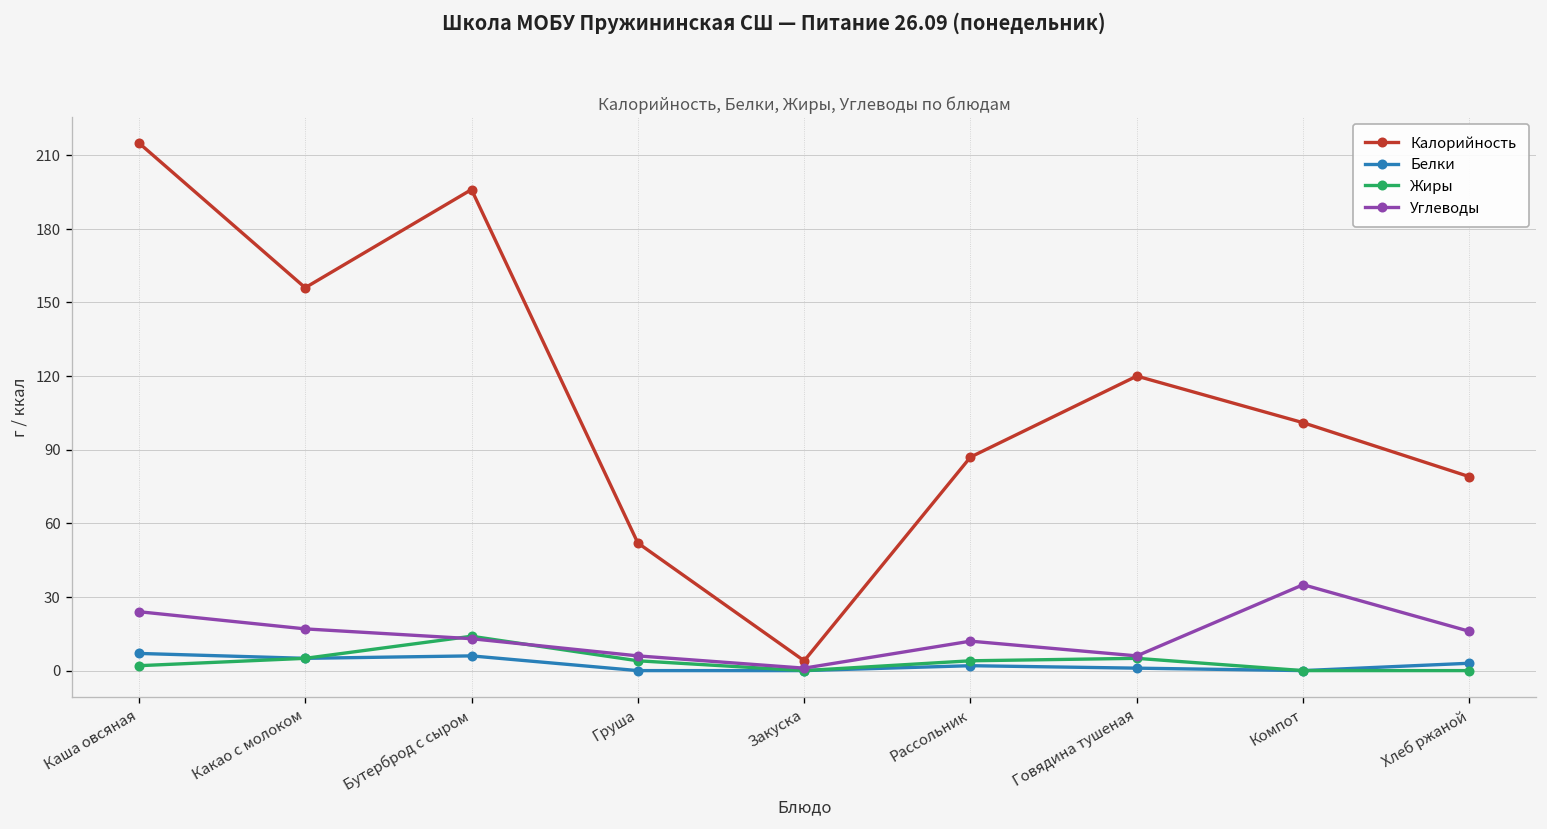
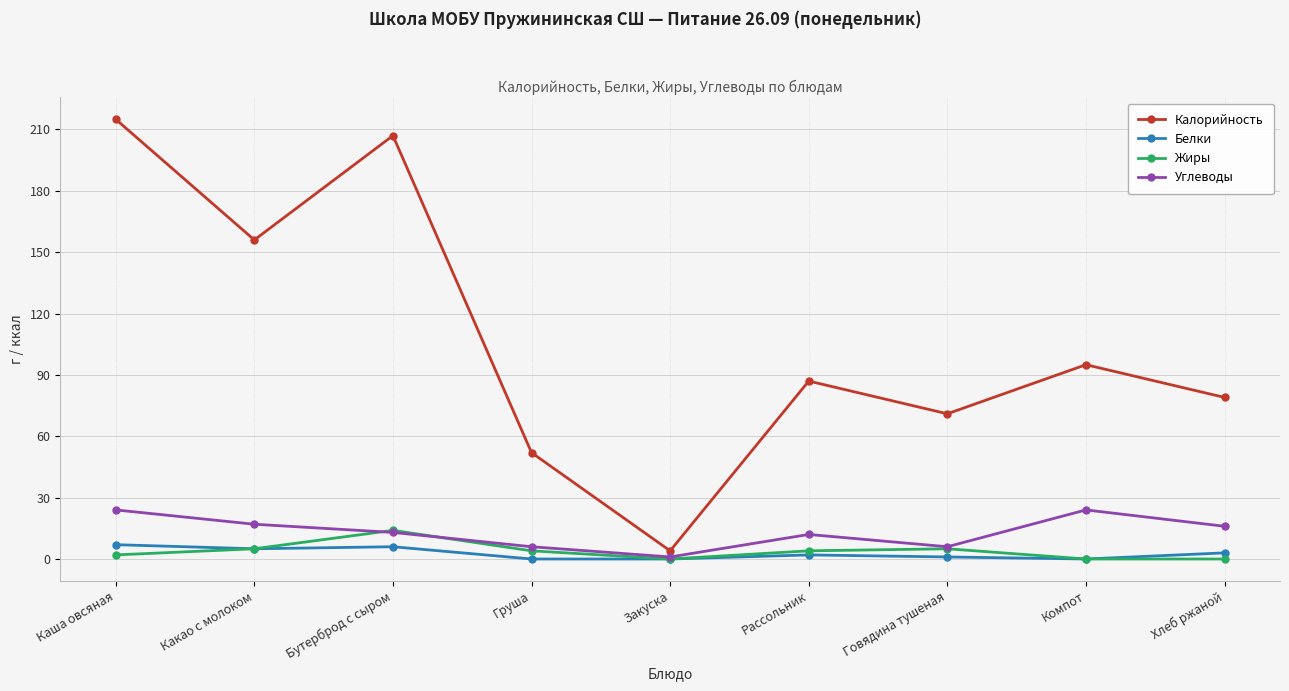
  {
    "Калорийность": {
      "Каша овсяная": 215,
      "Какао с молоком": 156,
-     "Бутерброд с сыром": 196,
+     "Бутерброд с сыром": 207,
      "Груша": 52,
      "Закуска": 4,
      "Рассольник": 87,
-     "Говядина тушеная": 120,
-     "Компот": 101,
+     "Говядина тушеная": 71,
+     "Компот": 95,
      "Хлеб ржаной": 79
    },
    "Белки": {
      "Каша овсяная": 7,
      "Бутерброд с сыром": 6,
      "Груша": 0,
      "Рассольник": 2,
      "Говядина тушеная": 1,
      "Хлеб ржаной": 3
    },
    "Жиры": {
      "Каша овсяная": 2,
      "Груша": 4,
      "Рассольник": 4,
      "Хлеб ржаной": 0
    },
    "Углеводы": {
      "Каша овсяная": 24,
      "Какао с молоком": 17,
      "Груша": 6,
      "Рассольник": 12,
-     "Компот": 35,
+     "Компот": 24,
      "Хлеб ржаной": 16
    }
  }
